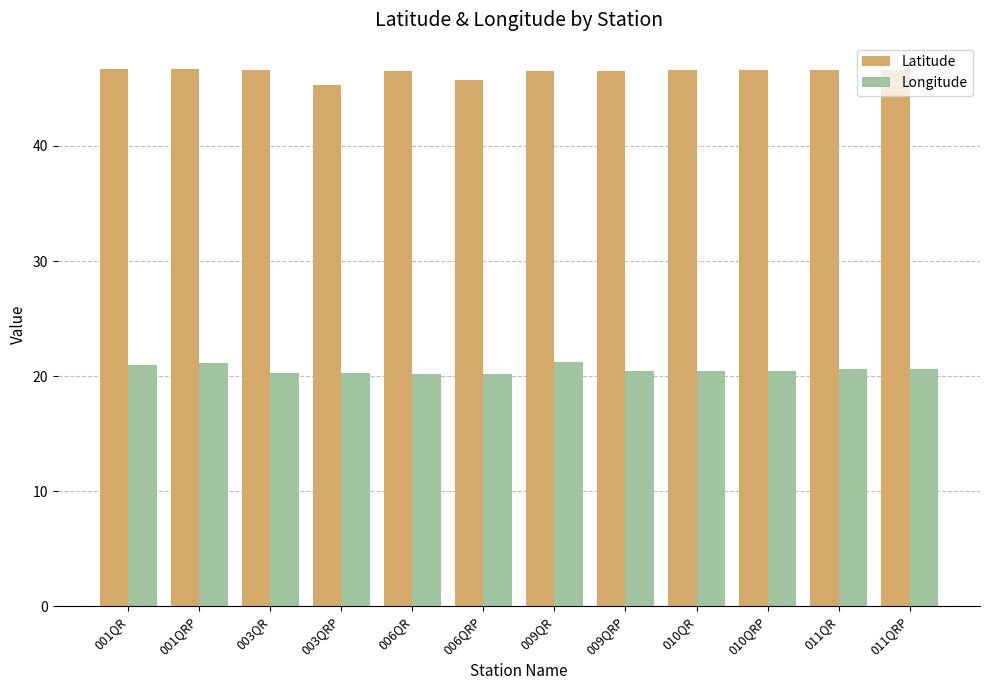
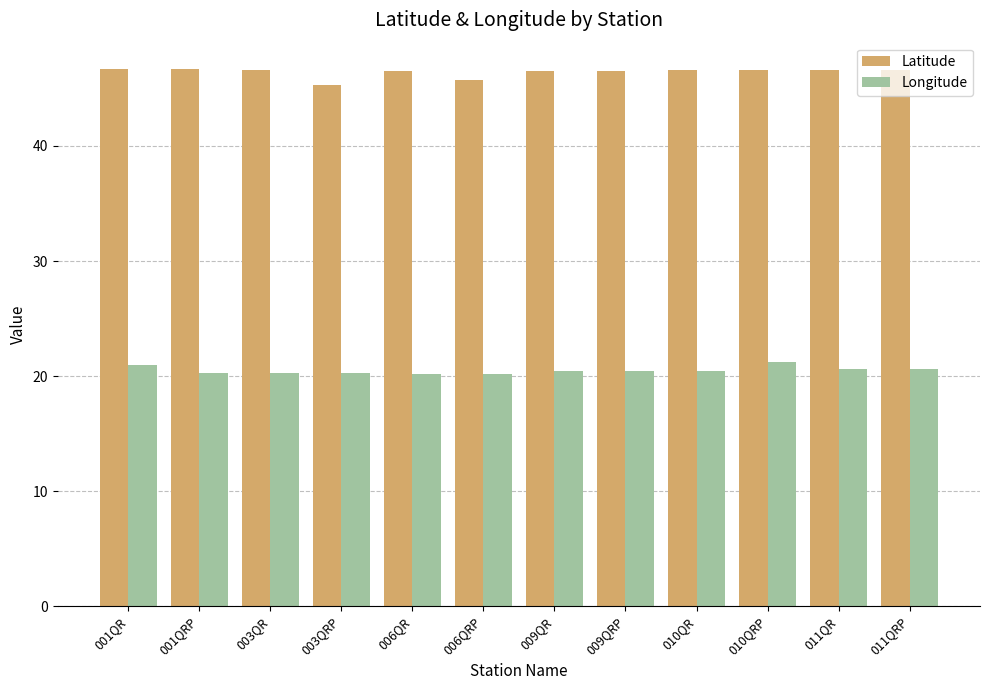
  {
    "Latitude": {
      "001QR": 46.7,
      "001QRP": 46.7,
      "003QR": 46.6,
      "003QRP": 45.3,
      "006QR": 46.5,
      "006QRP": 45.7,
      "009QR": 46.5,
      "009QRP": 46.5,
      "010QR": 46.6,
      "010QRP": 46.6,
      "011QR": 46.6
    },
    "Longitude": {
      "001QR": 21.0,
-     "001QRP": 21.1,
+     "001QRP": 20.3,
      "003QR": 20.2,
      "003QRP": 20.2,
      "006QR": 20.2,
      "006QRP": 20.2,
-     "009QR": 21.2,
+     "009QR": 20.4,
      "009QRP": 20.4,
      "010QR": 20.4,
-     "010QRP": 20.4,
+     "010QRP": 21.2,
      "011QR": 20.6,
      "011QRP": 20.6
    }
  }
